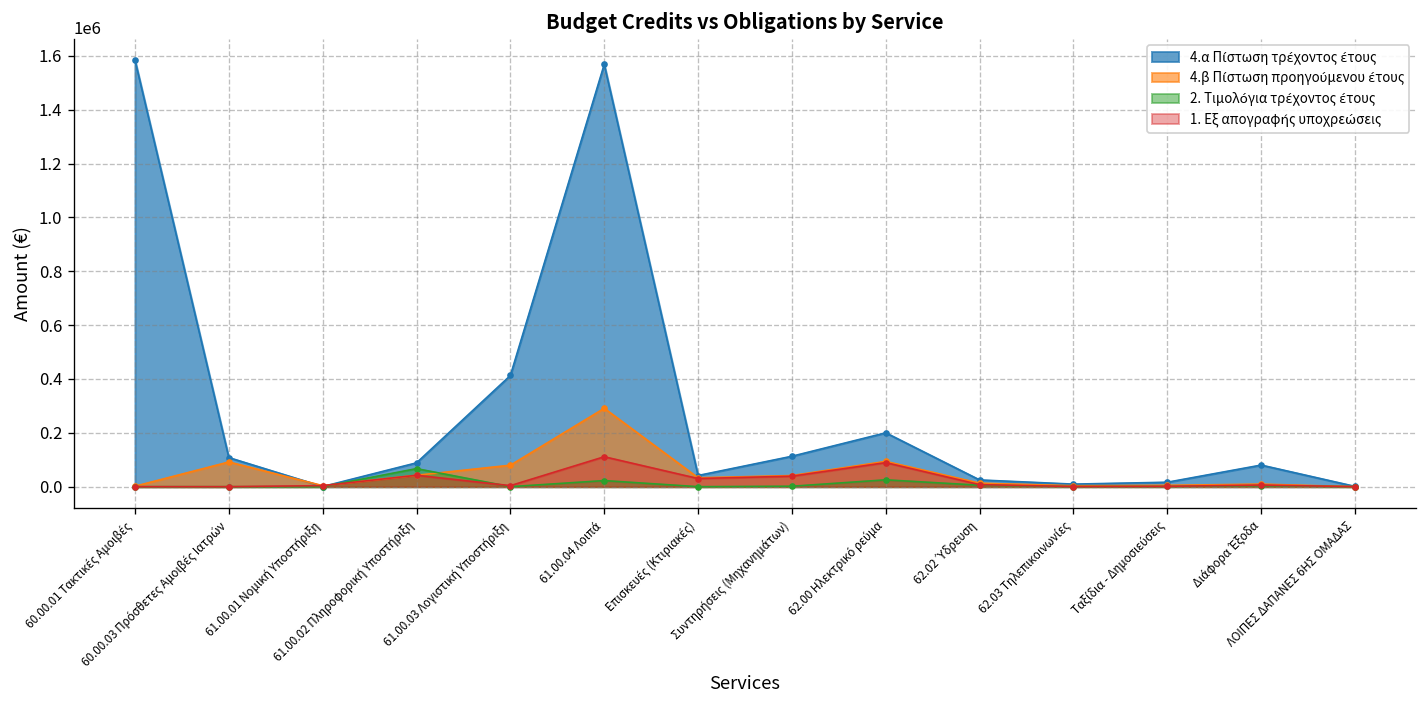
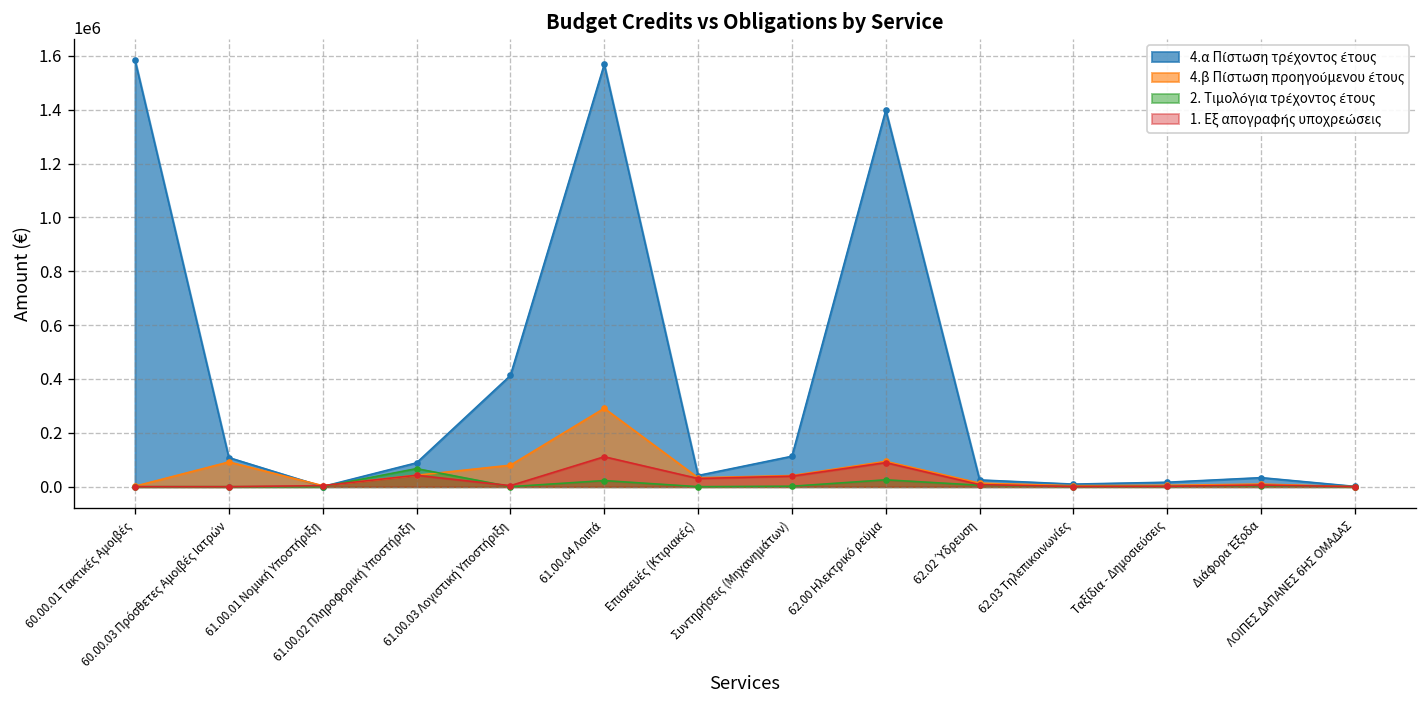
  {
    "4.α Πίστωση τρέχοντος έτους": {
      "60.00.01 Τακτικές Αμοιβές": 1580000,
      "60.00.03 Πρόσθετες Αμοιβές Ιατρών": 110000,
      "61.00.02 Πληροφορική Υποστήριξη": 90000,
      "61.00.03 Λογιστική Υποστήριξη": 410000,
      "61.00.04 Λοιπά": 1570000,
      "Συντηρήσεις (Μηχανημάτων)": 110000,
-     "62.00 Ηλεκτρικό ρεύμα": 200000,
+     "62.00 Ηλεκτρικό ρεύμα": 1400000,
      "62.02 Ύδρευση": 30000,
-     "Διάφορα Έξοδα": 80000
+     "Διάφορα Έξοδα": 30000
    },
    "4.β Πίστωση προηγούμενου έτους": {
      "60.00.03 Πρόσθετες Αμοιβές Ιατρών": 90000,
      "61.00.03 Λογιστική Υποστήριξη": 80000,
      "61.00.04 Λοιπά": 290000
    },
    "2. Τιμολόγια τρέχοντος έτους": {
      "61.00.02 Πληροφορική Υποστήριξη": 70000,
      "61.00.04 Λοιπά": 20000,
      "Επισκευές (Κτιριακές)": 0,
      "Συντηρήσεις (Μηχανημάτων)": 0,
      "62.00 Ηλεκτρικό ρεύμα": 30000
    },
    "1. Εξ απογραφής υποχρεώσεις": {
      "61.00.04 Λοιπά": 110000
    }
  }
